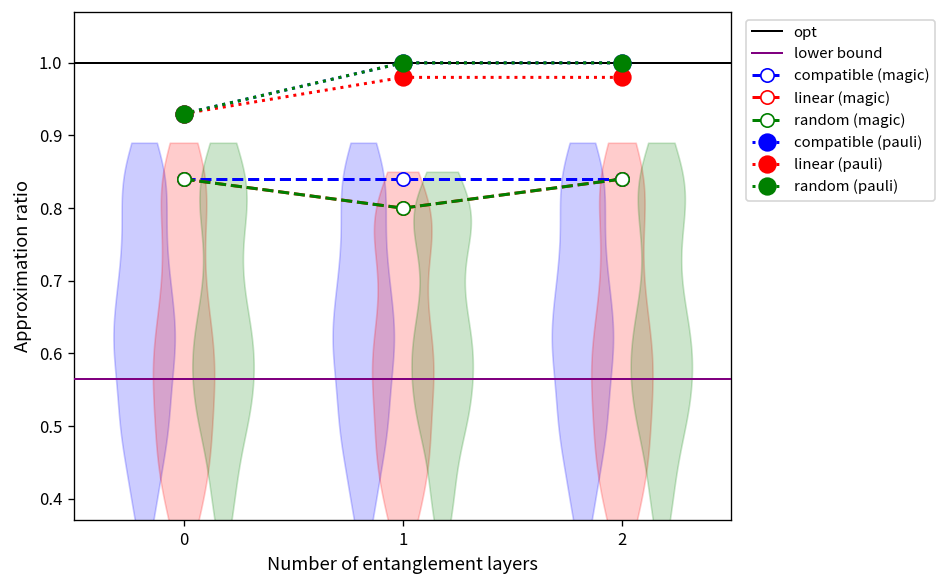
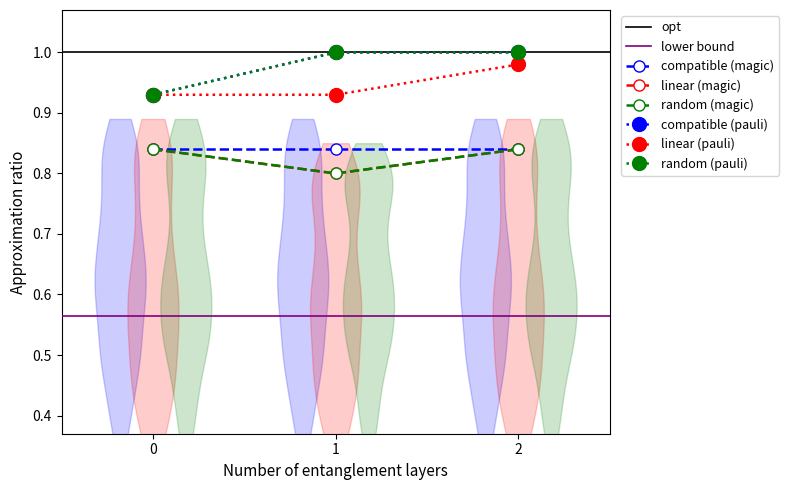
  {
    "compatible (magic)": {
      "1": 0.84
    },
    "linear (pauli)": {
-     "1": 0.98,
+     "1": 0.93,
      "2": 0.98
    }
  }
